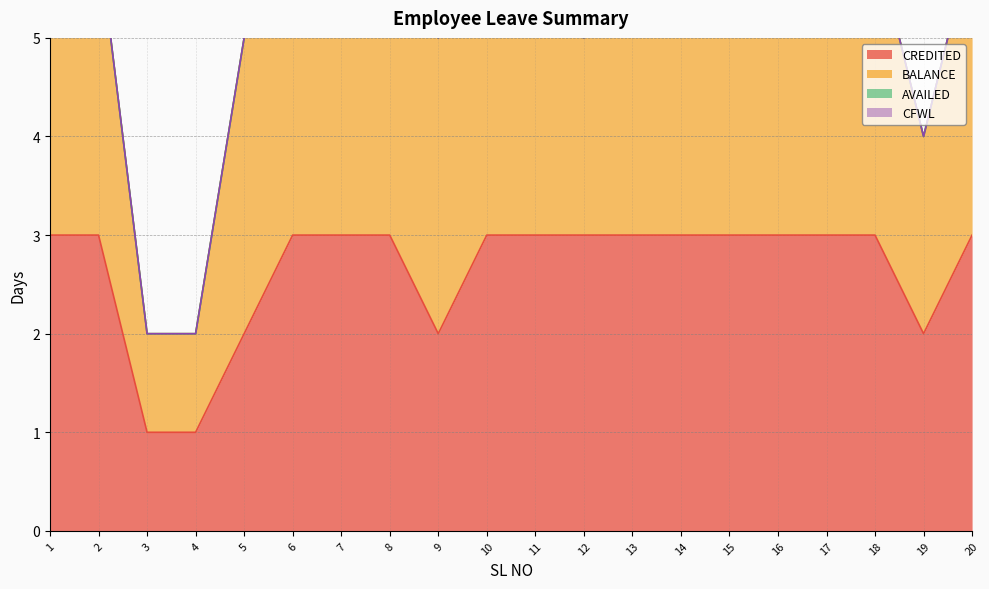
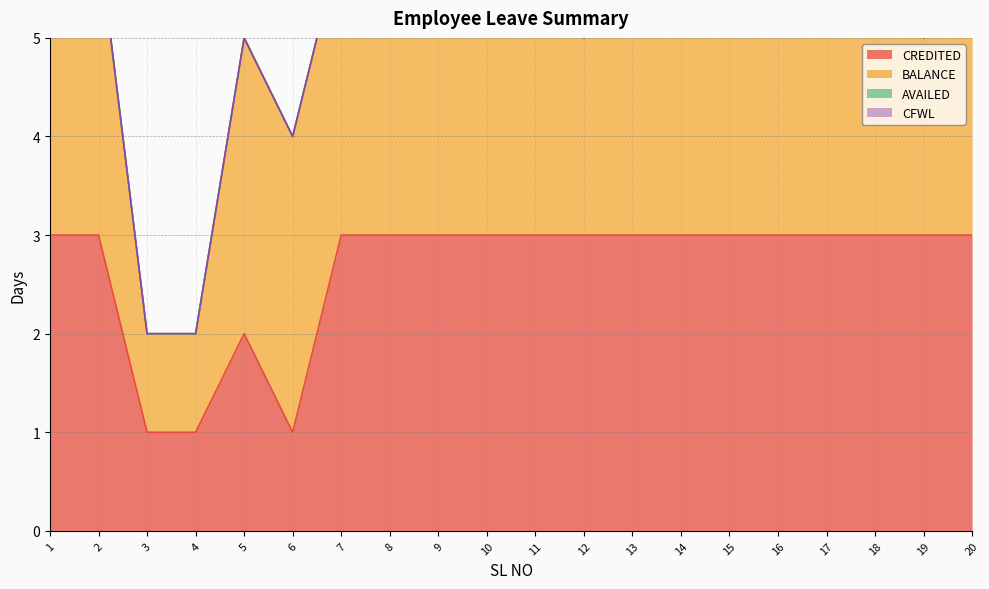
  {
    "CREDITED": {
      "1": 3,
      "2": 3,
      "3": 1,
      "4": 1,
      "5": 2,
-     "6": 3,
+     "6": 1,
      "7": 3,
      "8": 3,
-     "9": 2,
+     "9": 3,
      "10": 3,
      "11": 3,
      "12": 3,
      "13": 3,
      "14": 3,
      "15": 3,
      "16": 3,
      "17": 3,
      "18": 3,
-     "19": 2,
+     "19": 3,
      "20": 3
    },
    "CFWL": {
      "3": 2,
      "4": 2,
      "5": 5,
      "12": 5
    }
  }
